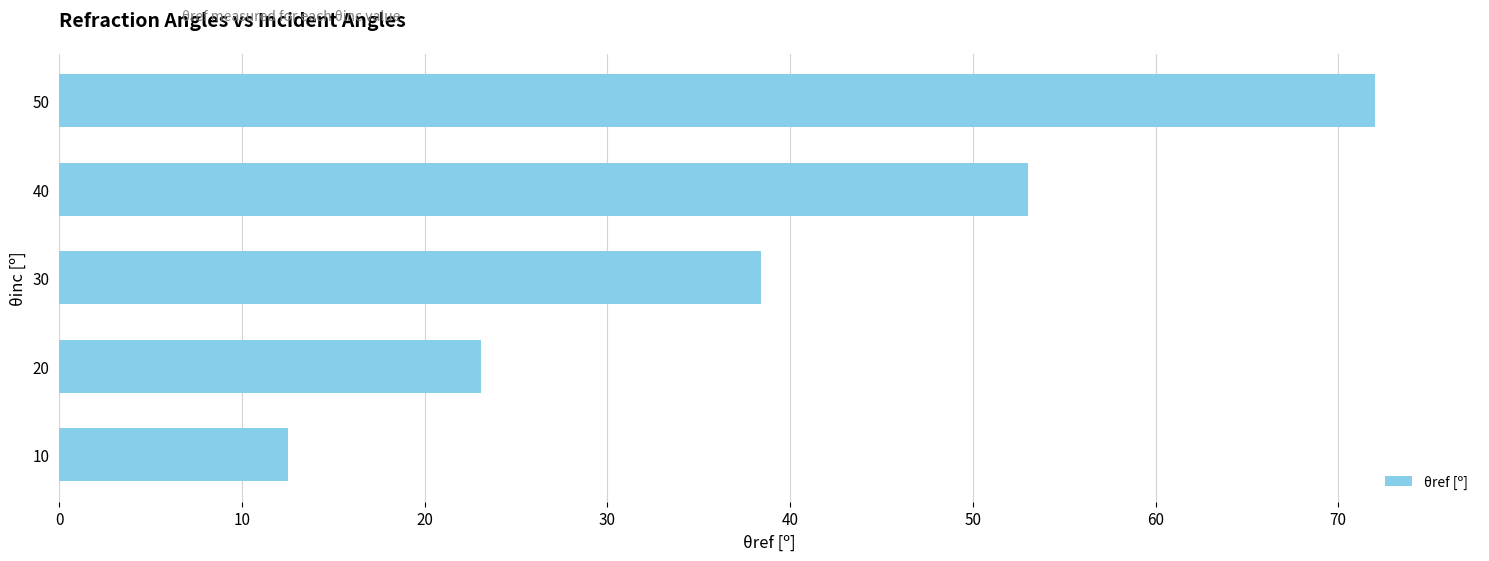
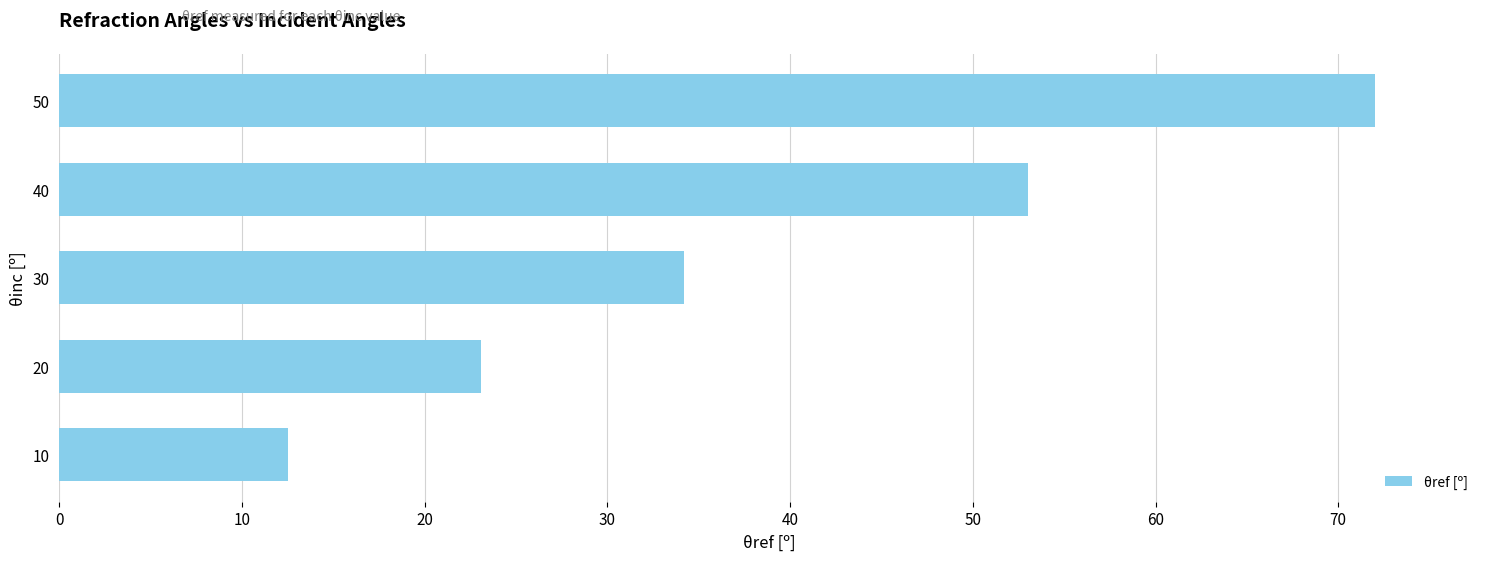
  {
    "50": 72.0,
    "40": 53.0,
-   "30": 38.4,
+   "30": 34.2,
    "20": 23.1,
    "10": 12.5
  }
